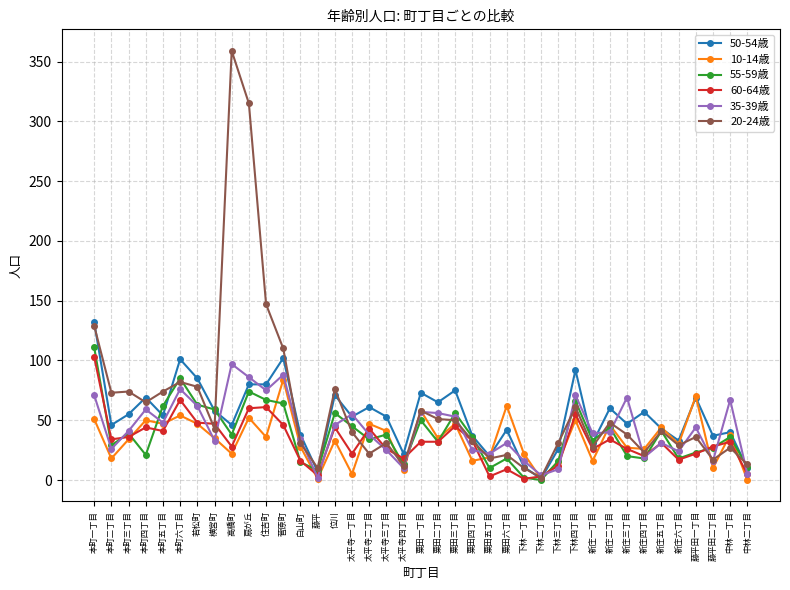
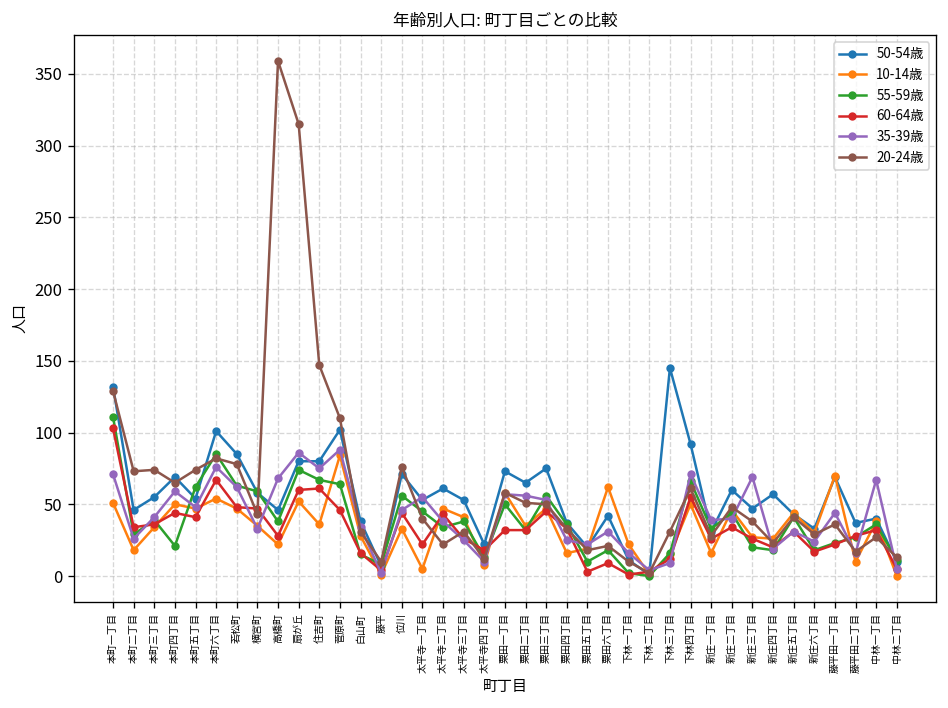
  {
    "50-54歳": {
      "本町一丁目": 132,
      "本町二丁目": 46,
      "本町三丁目": 55,
      "本町四丁目": 69,
      "本町五丁目": 54,
      "本町六丁目": 101,
      "若松町": 85,
      "高橋町": 46,
      "扇が丘": 80,
      "住吉町": 80,
      "菅原町": 102,
      "白山町": 38,
      "位川": 71,
      "太平寺二丁目": 61,
      "太平寺三丁目": 53,
      "太平寺四丁目": 22,
      "粟田一丁目": 73,
      "粟田二丁目": 65,
      "粟田三丁目": 75,
      "粟田六丁目": 42,
-     "下林三丁目": 26,
+     "下林三丁目": 145,
      "下林四丁目": 92,
      "新庄二丁目": 60,
      "新庄三丁目": 47,
      "新庄四丁目": 57,
      "新庄六丁目": 33,
      "藤平田二丁目": 37
    },
    "10-14歳": {
      "本町一丁目": 51,
      "本町二丁目": 18,
      "本町四丁目": 50,
      "本町六丁目": 54,
      "高橋町": 22,
      "扇が丘": 52,
      "住吉町": 36,
      "菅原町": 84,
      "白山町": 28,
      "位川": 33,
      "太平寺一丁目": 5,
      "太平寺二丁目": 47,
      "太平寺三丁目": 41,
      "粟田二丁目": 35,
      "粟田四丁目": 16,
      "粟田六丁目": 62,
      "下林一丁目": 22,
      "下林四丁目": 50,
      "新庄一丁目": 16,
      "新庄四丁目": 26,
      "藤平田二丁目": 10,
      "中林二丁目": 0
    },
    "55-59歳": {
      "本町一丁目": 111,
      "本町二丁目": 29,
      "本町四丁目": 21,
      "本町五丁目": 62,
      "本町六丁目": 85,
      "高橋町": 38,
      "扇が丘": 74,
      "住吉町": 67,
      "菅原町": 64,
      "位川": 56,
      "太平寺一丁目": 45,
      "太平寺二丁目": 34,
      "太平寺三丁目": 38,
      "粟田一丁目": 50,
      "粟田三丁目": 56,
      "粟田五丁目": 10,
      "粟田六丁目": 18,
      "下林四丁目": 66,
      "新庄三丁目": 20
    },
    "60-64歳": {
      "本町一丁目": 103,
      "本町二丁目": 34,
      "本町四丁目": 44,
      "本町五丁目": 41,
      "本町六丁目": 67,
      "横宮町": 47,
      "高橋町": 28,
      "扇が丘": 60,
      "住吉町": 61,
      "菅原町": 46,
      "太平寺一丁目": 22,
      "太平寺二丁目": 43,
      "太平寺四丁目": 18,
      "粟田一丁目": 32,
      "粟田五丁目": 3,
      "粟田六丁目": 9,
      "下林三丁目": 12,
      "下林四丁目": 55,
      "新庄二丁目": 34,
      "中林一丁目": 32
    },
    "35-39歳": {
      "本町一丁目": 71,
      "本町二丁目": 26,
      "本町四丁目": 59,
      "本町六丁目": 76,
-     "高橋町": 97,
+     "高橋町": 68,
      "扇が丘": 86,
      "住吉町": 75,
      "菅原町": 88,
      "白山町": 34,
      "太平寺二丁目": 38,
      "粟田二丁目": 56,
      "粟田三丁目": 53,
      "粟田四丁目": 25,
      "粟田六丁目": 31,
      "下林一丁目": 16,
      "下林三丁目": 9,
      "下林四丁目": 71,
      "新庄一丁目": 39,
      "新庄二丁目": 40,
      "新庄三丁目": 69,
      "新庄六丁目": 24,
      "藤平田一丁目": 44,
      "中林一丁目": 67
    },
    "20-24歳": {
      "本町一丁目": 129,
      "本町二丁目": 73,
      "本町三丁目": 74,
      "本町四丁目": 65,
      "本町五丁目": 74,
      "本町六丁目": 82,
      "若松町": 78,
      "横宮町": 43,
      "高橋町": 359,
      "扇が丘": 315,
      "住吉町": 147,
      "菅原町": 110,
      "白山町": 31,
      "位川": 76,
      "太平寺一丁目": 40,
      "太平寺二丁目": 22,
      "太平寺三丁目": 31,
      "粟田二丁目": 51,
      "粟田三丁目": 50,
      "粟田六丁目": 21,
      "下林三丁目": 31,
      "下林四丁目": 61,
      "新庄三丁目": 38,
      "新庄四丁目": 23,
      "藤平田一丁目": 36,
      "中林一丁目": 27
    }
  }
